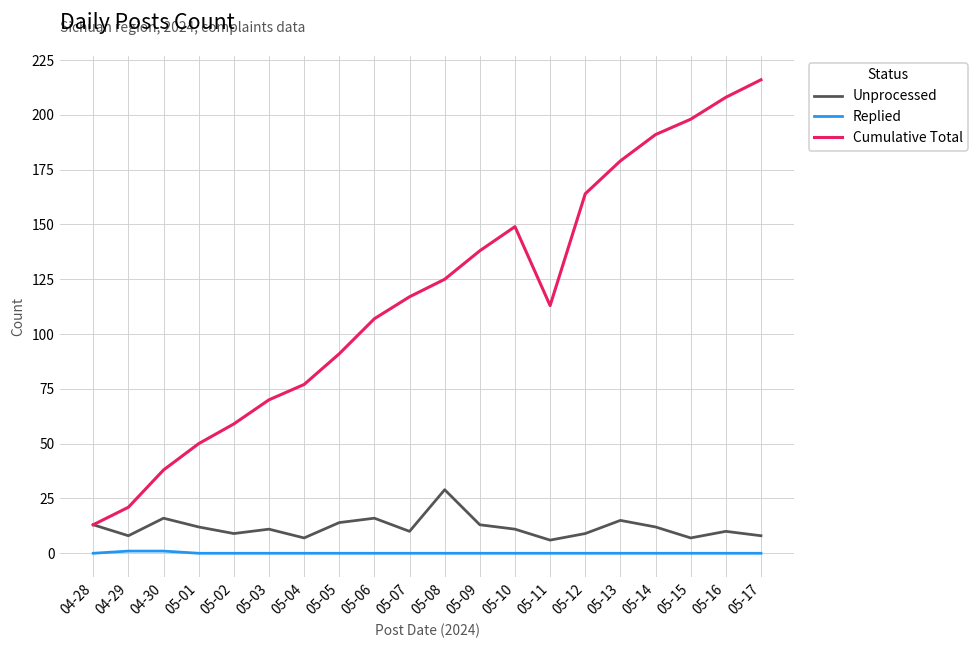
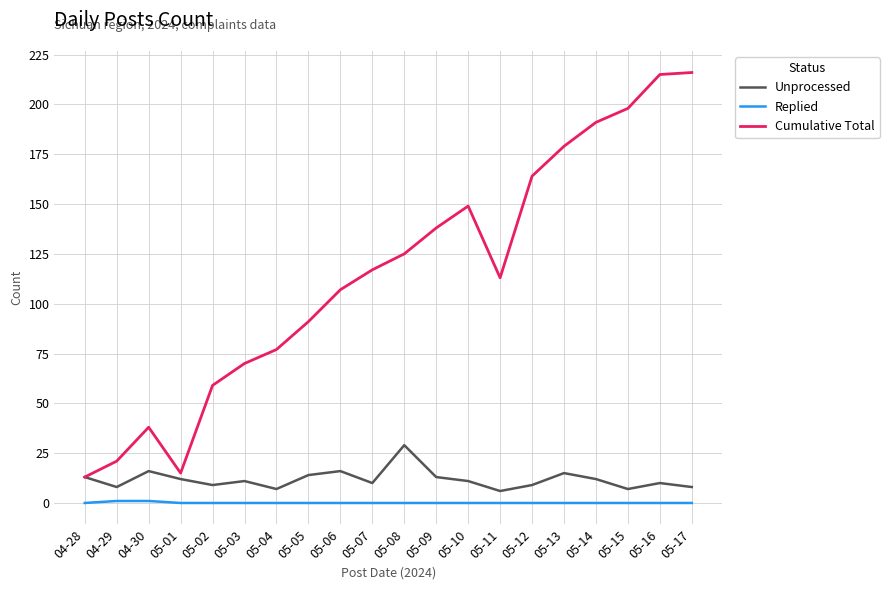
  {
    "Unprocessed": {
      "04-29": 8,
      "04-30": 16,
      "05-01": 12,
      "05-02": 9,
      "05-03": 11,
      "05-04": 7,
      "05-05": 14,
      "05-06": 16,
      "05-07": 10,
      "05-08": 29,
      "05-09": 13,
      "05-10": 11,
      "05-11": 6,
      "05-12": 9,
      "05-13": 15,
      "05-14": 12,
      "05-15": 7,
      "05-16": 10,
      "05-17": 8
    },
    "Replied": {
      "04-28": 0,
      "04-29": 1,
      "04-30": 1,
      "05-01": 0,
      "05-02": 0,
      "05-03": 0,
      "05-04": 0,
      "05-05": 0,
      "05-06": 0,
      "05-07": 0,
      "05-08": 0,
      "05-09": 0,
      "05-10": 0,
      "05-11": 0,
      "05-12": 0,
      "05-13": 0,
      "05-14": 0,
      "05-15": 0,
      "05-16": 0,
      "05-17": 0
    },
    "Cumulative Total": {
      "04-29": 21,
      "04-30": 38,
-     "05-01": 50,
+     "05-01": 15,
      "05-02": 59,
      "05-03": 70,
      "05-04": 77,
      "05-05": 91,
      "05-06": 107,
      "05-07": 117,
      "05-08": 125,
      "05-09": 138,
      "05-10": 149,
      "05-11": 113,
      "05-12": 164,
      "05-13": 179,
      "05-14": 191,
      "05-15": 198,
-     "05-16": 208,
+     "05-16": 215,
      "05-17": 216
    }
  }
